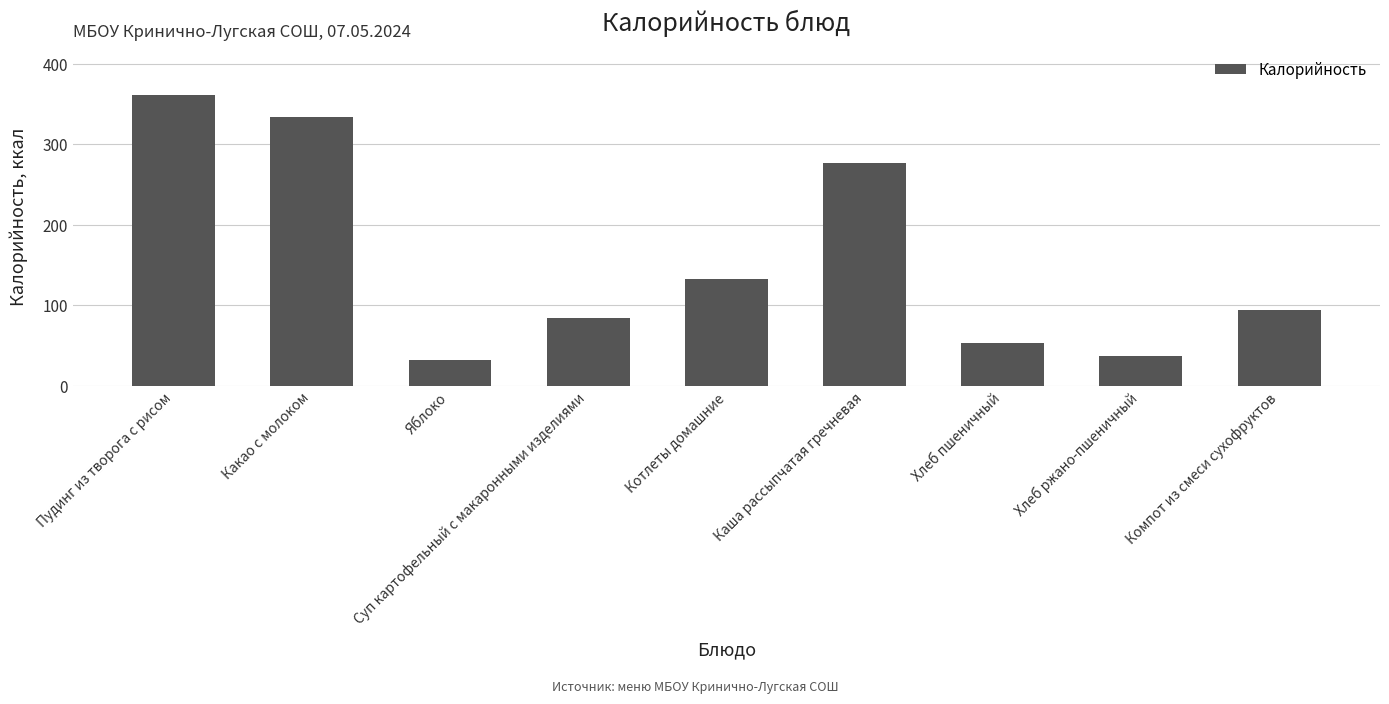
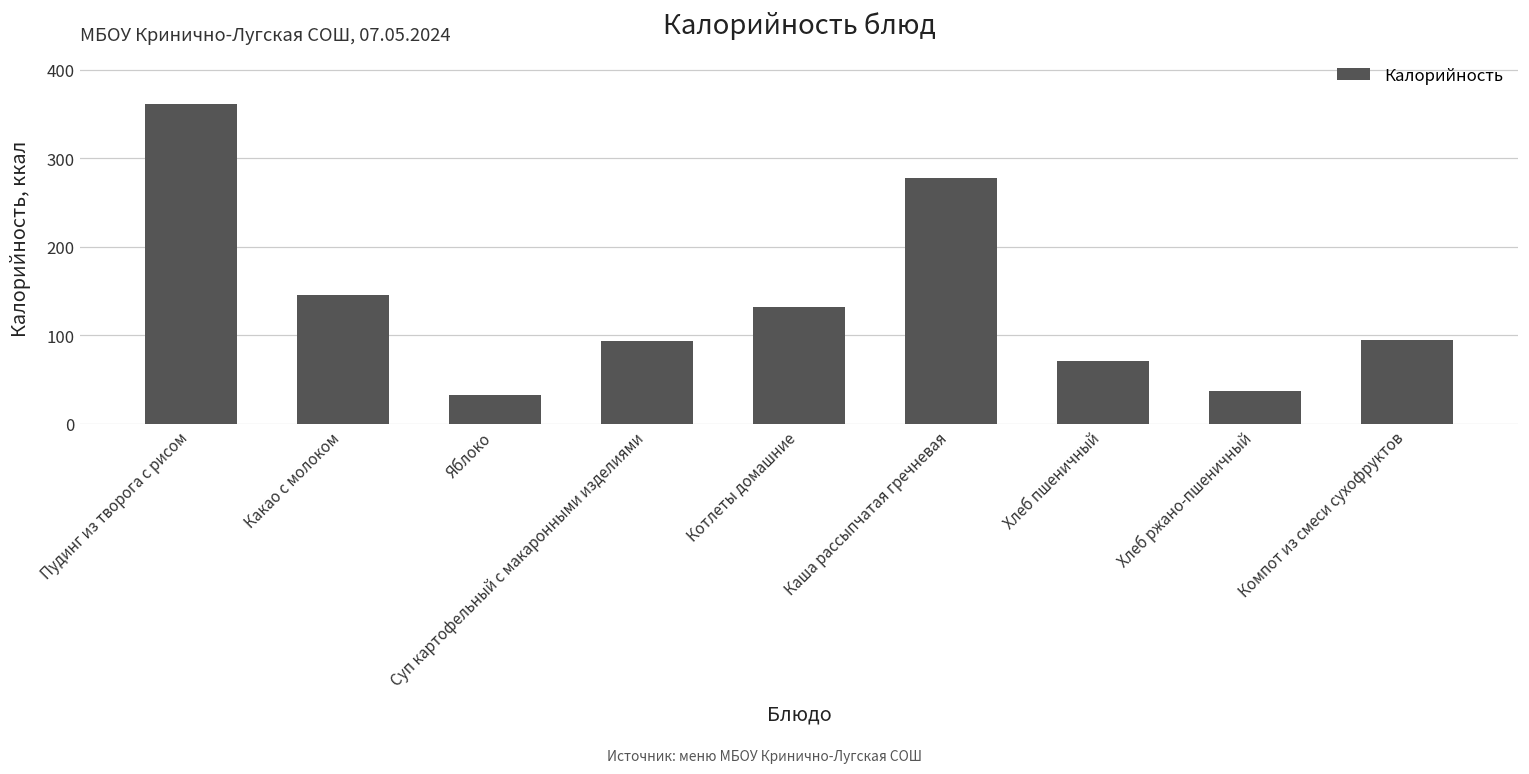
  {
    "Пудинг из творога с рисом": 360,
-   "Какао с молоком": 330,
+   "Какао с молоком": 150,
    "Яблоко": 30,
-   "Суп картофельный с макаронными изделиями": 80,
+   "Суп картофельный с макаронными изделиями": 90,
    "Котлеты домашние": 130,
    "Каша рассыпчатая гречневая": 280,
-   "Хлеб пшеничный": 50,
+   "Хлеб пшеничный": 70,
    "Хлеб ржано-пшеничный": 40,
    "Компот из смеси сухофруктов": 90
  }
